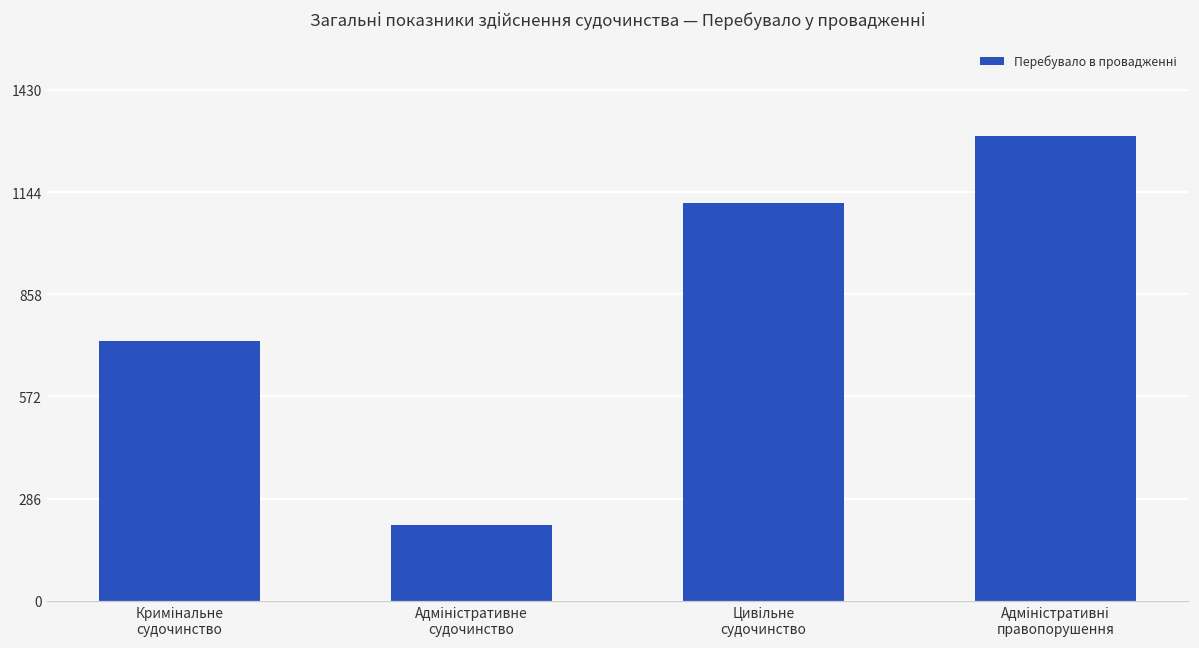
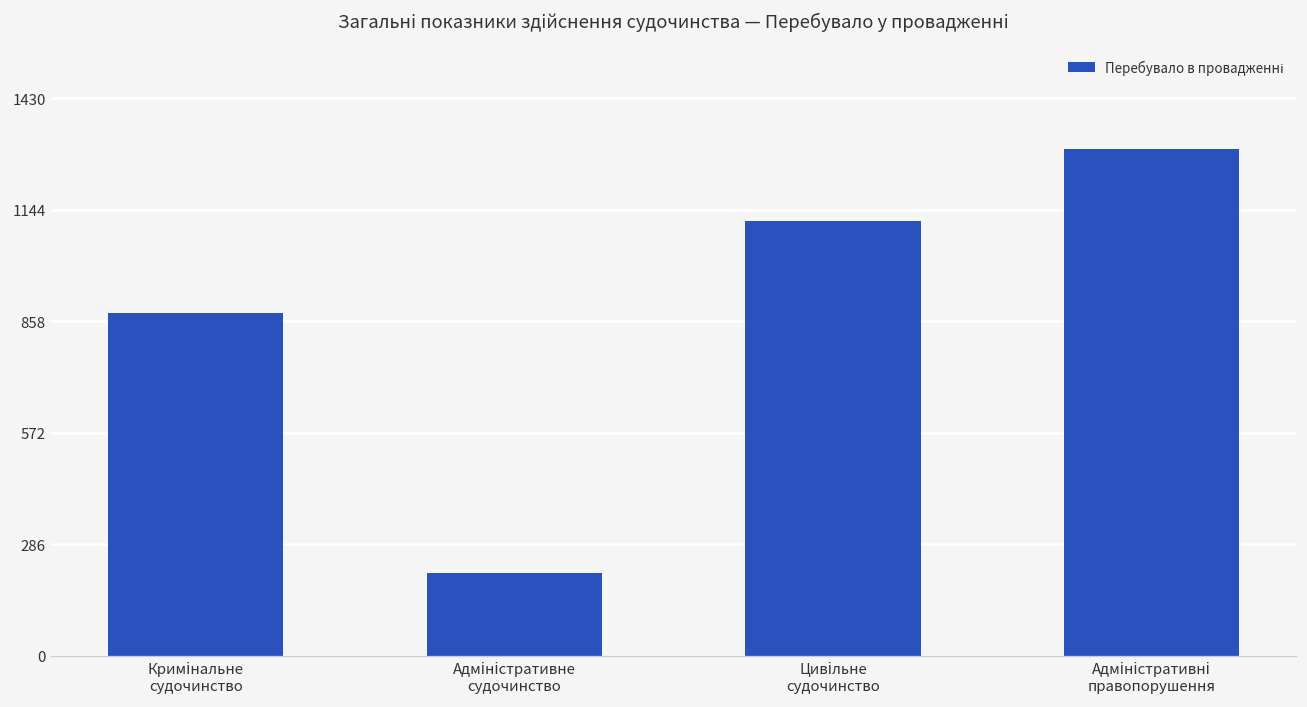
  {
-   "Кримінальне судочинство": 730,
+   "Кримінальне судочинство": 880,
    "Адміністративне судочинство": 210,
    "Цивільне судочинство": 1110,
    "Адміністративні правопорушення": 1300
  }
